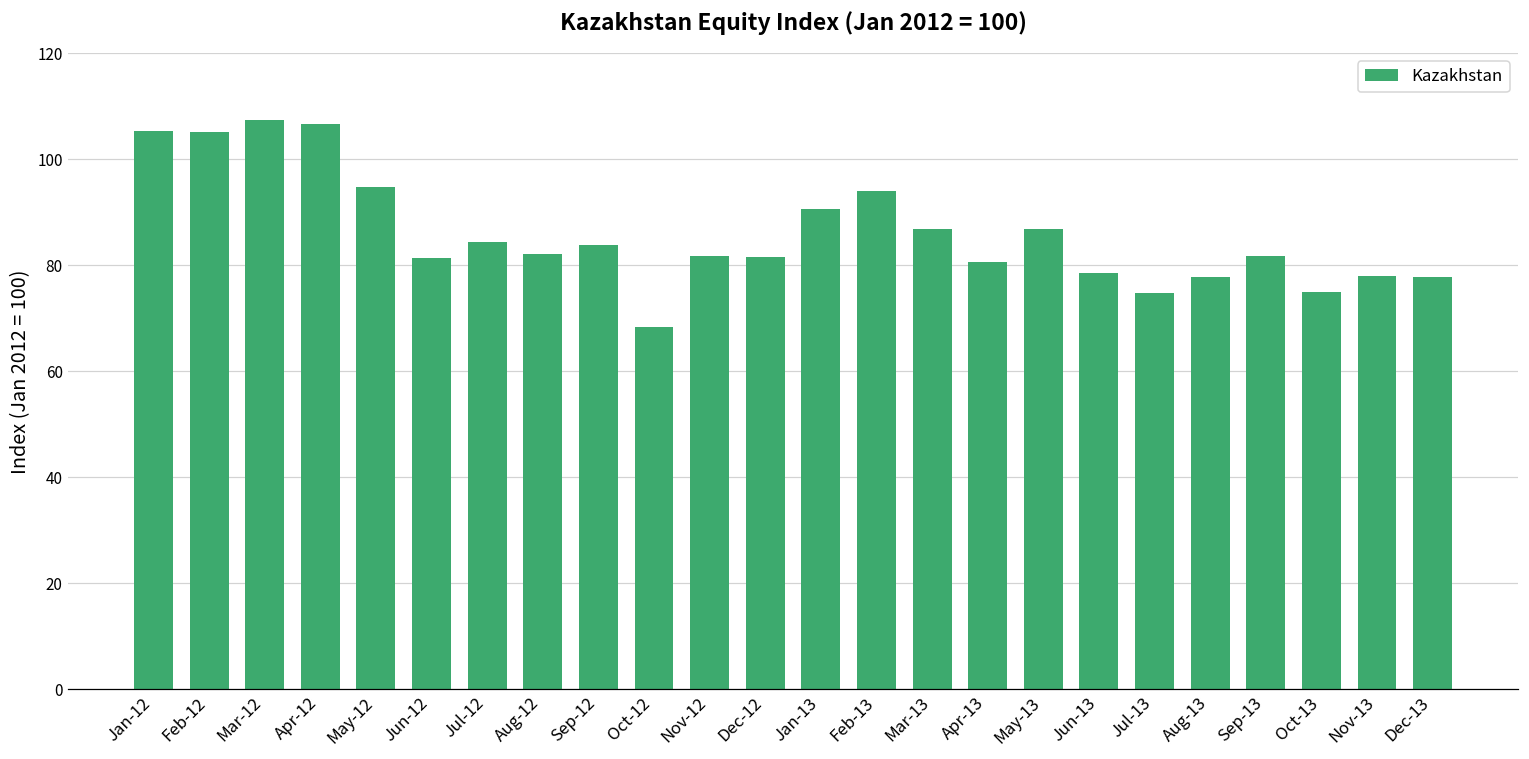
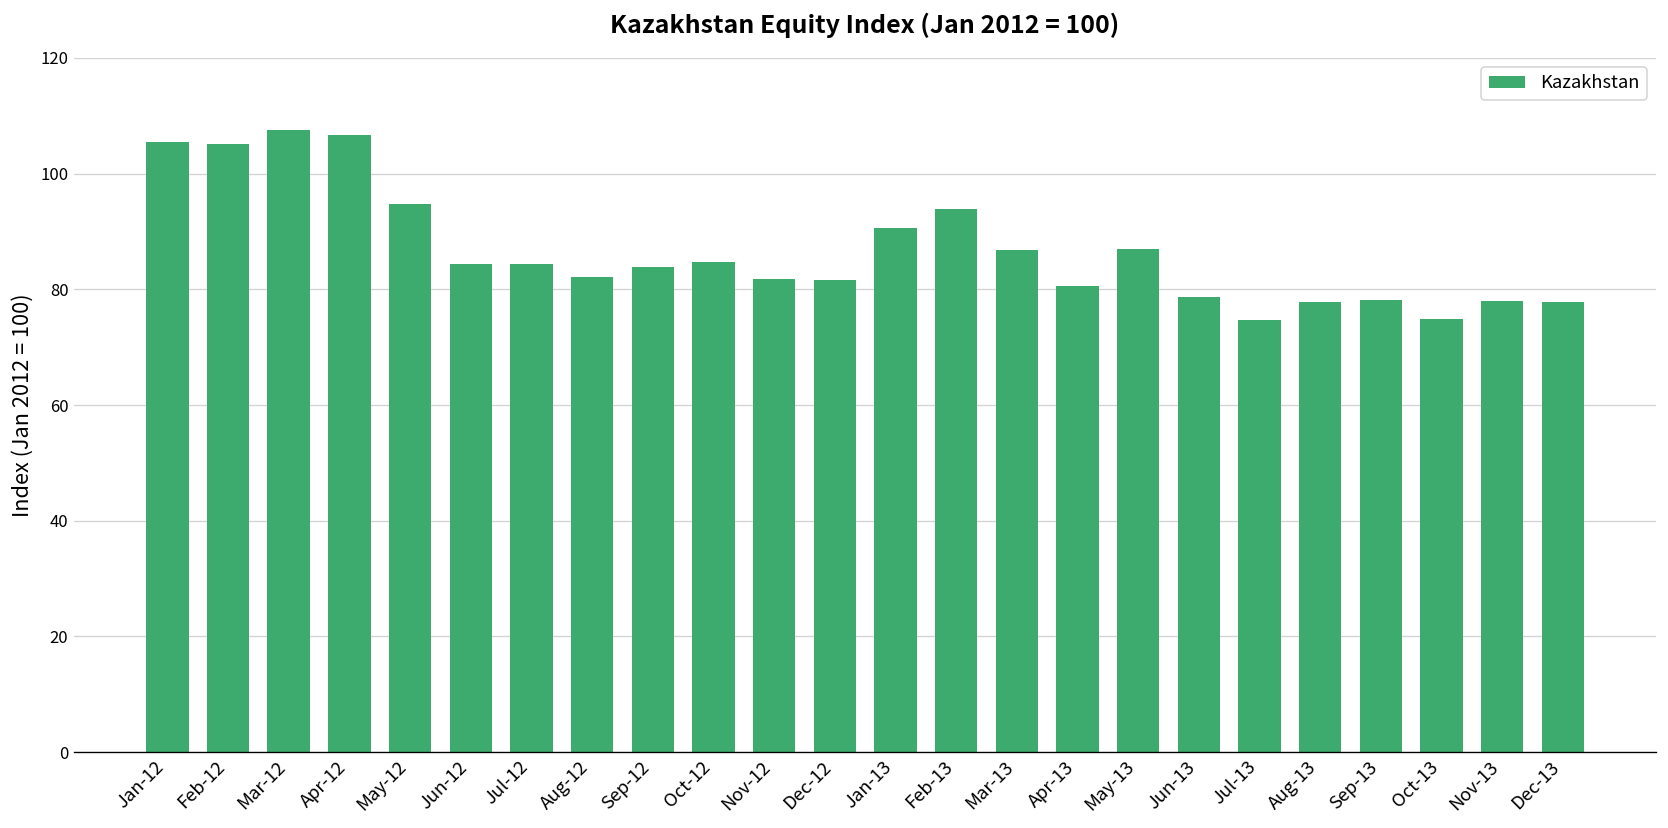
  {
    "Jan-12": 105,
    "Feb-12": 105,
    "Mar-12": 107,
    "Apr-12": 107,
    "May-12": 95,
-   "Jun-12": 81,
+   "Jun-12": 84,
    "Jul-12": 84,
    "Aug-12": 82,
    "Sep-12": 84,
-   "Oct-12": 68,
+   "Oct-12": 85,
    "Nov-12": 82,
    "Dec-12": 82,
    "Jan-13": 91,
    "Feb-13": 94,
    "Mar-13": 87,
    "Apr-13": 81,
    "May-13": 87,
    "Jun-13": 79,
    "Jul-13": 75,
    "Aug-13": 78,
-   "Sep-13": 82,
+   "Sep-13": 78,
    "Oct-13": 75,
    "Nov-13": 78,
    "Dec-13": 78
  }
